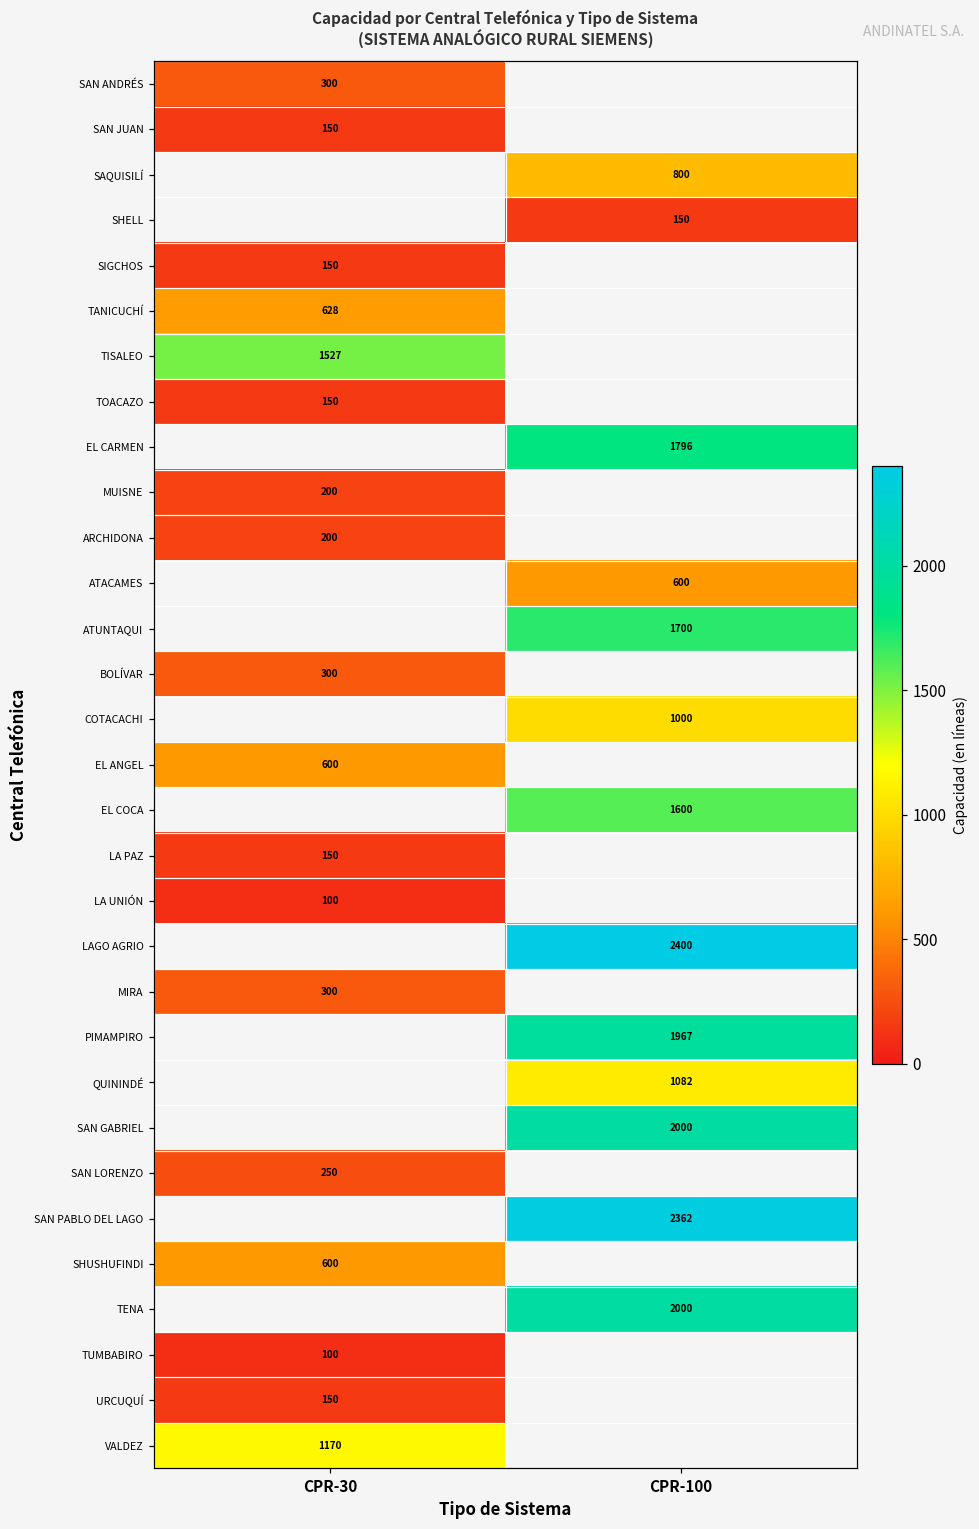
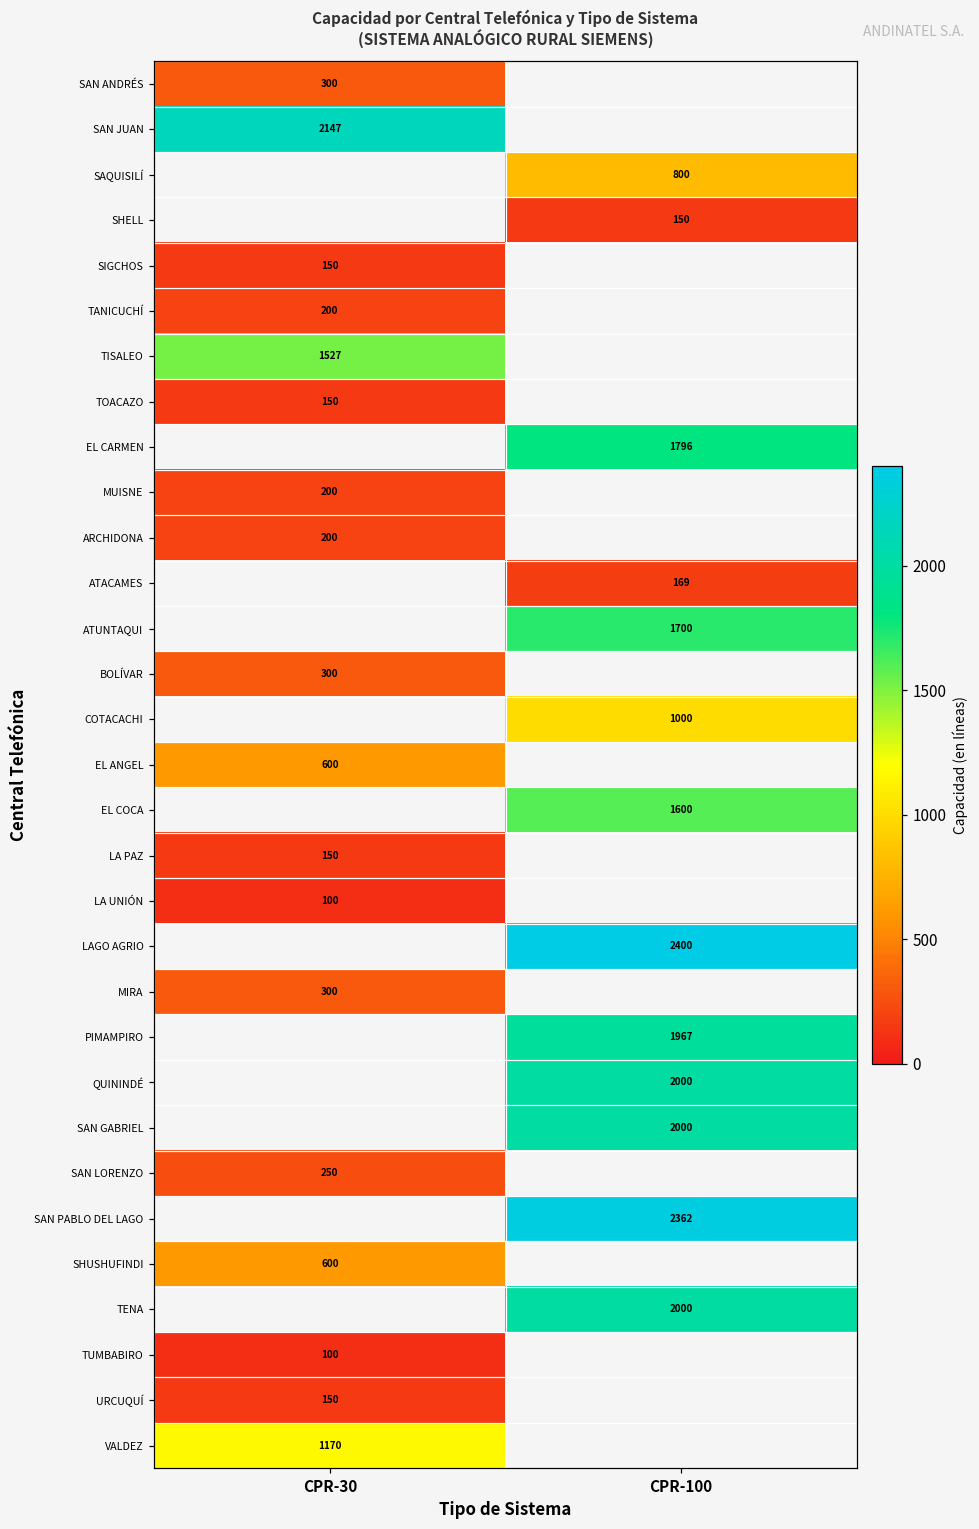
  {
    "SAN ANDRÉS": {
      "CPR-30": 300
    },
    "SAN JUAN": {
-     "CPR-30": 150
+     "CPR-30": 2147
    },
    "SAQUISILÍ": {
      "CPR-100": 800
    },
    "SHELL": {
      "CPR-100": 150
    },
    "SIGCHOS": {
      "CPR-30": 150
    },
    "TANICUCHÍ": {
-     "CPR-30": 628
+     "CPR-30": 200
    },
    "TISALEO": {
      "CPR-30": 1527
    },
    "TOACAZO": {
      "CPR-30": 150
    },
    "EL CARMEN": {
      "CPR-100": 1796
    },
    "MUISNE": {
      "CPR-30": 200
    },
    "ARCHIDONA": {
      "CPR-30": 200
    },
    "ATACAMES": {
-     "CPR-100": 600
+     "CPR-100": 169
    },
    "ATUNTAQUI": {
      "CPR-100": 1700
    },
    "BOLÍVAR": {
      "CPR-30": 300
    },
    "COTACACHI": {
      "CPR-100": 1000
    },
    "EL ANGEL": {
      "CPR-30": 600
    },
    "EL COCA": {
      "CPR-100": 1600
    },
    "LA PAZ": {
      "CPR-30": 150
    },
    "LA UNIÓN": {
      "CPR-30": 100
    },
    "LAGO AGRIO": {
      "CPR-100": 2400
    },
    "MIRA": {
      "CPR-30": 300
    },
    "PIMAMPIRO": {
      "CPR-100": 1967
    },
    "QUININDÉ": {
-     "CPR-100": 1082
+     "CPR-100": 2000
    },
    "SAN GABRIEL": {
      "CPR-100": 2000
    },
    "SAN LORENZO": {
      "CPR-30": 250
    },
    "SAN PABLO DEL LAGO": {
      "CPR-100": 2362
    },
    "SHUSHUFINDI": {
      "CPR-30": 600
    },
    "TENA": {
      "CPR-100": 2000
    },
    "TUMBABIRO": {
      "CPR-30": 100
    },
    "URCUQUÍ": {
      "CPR-30": 150
    },
    "VALDEZ": {
      "CPR-30": 1170
    }
  }
